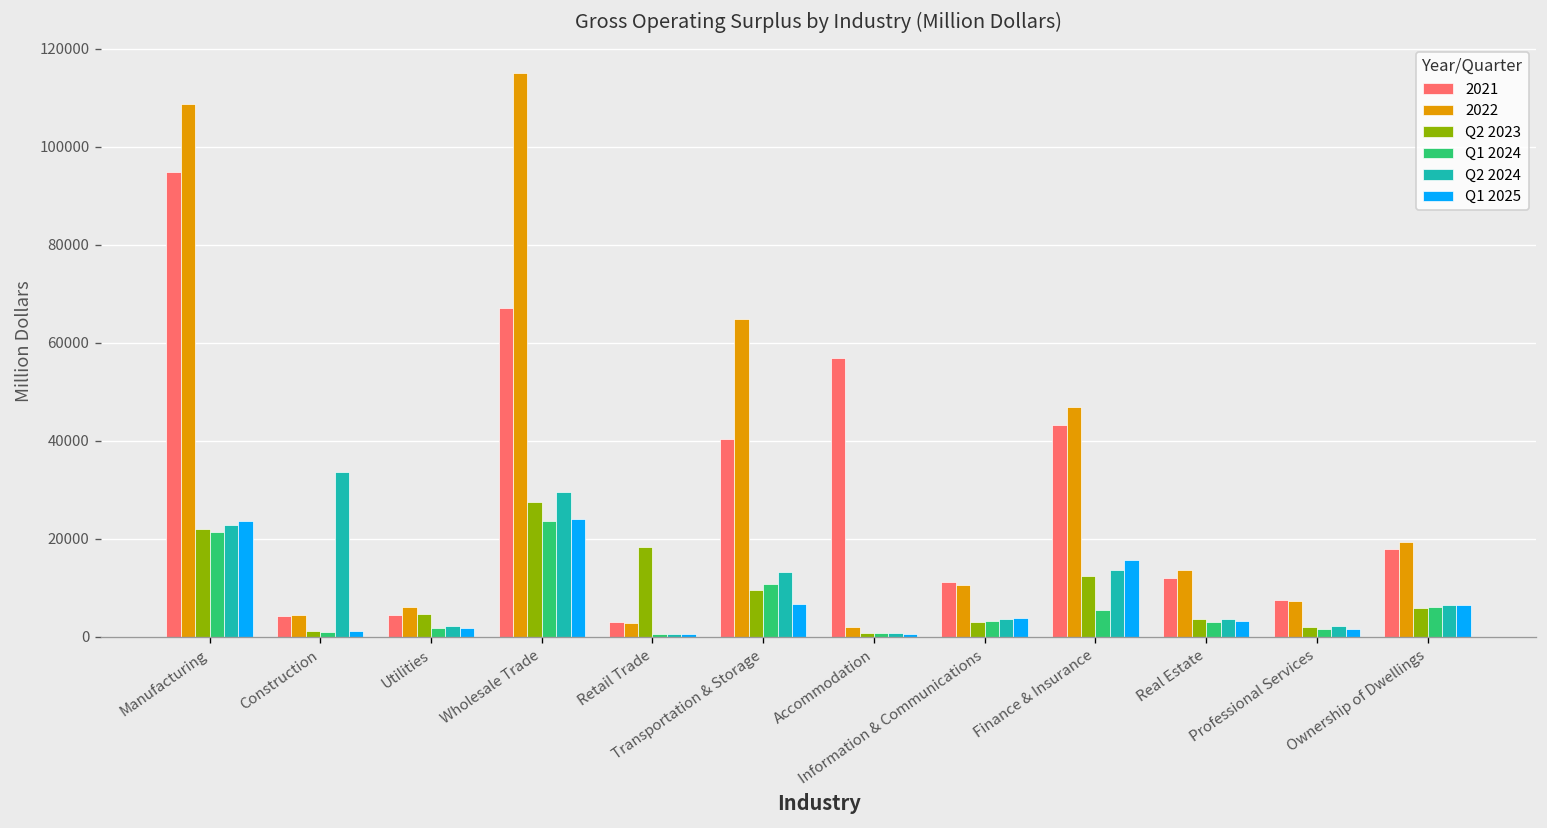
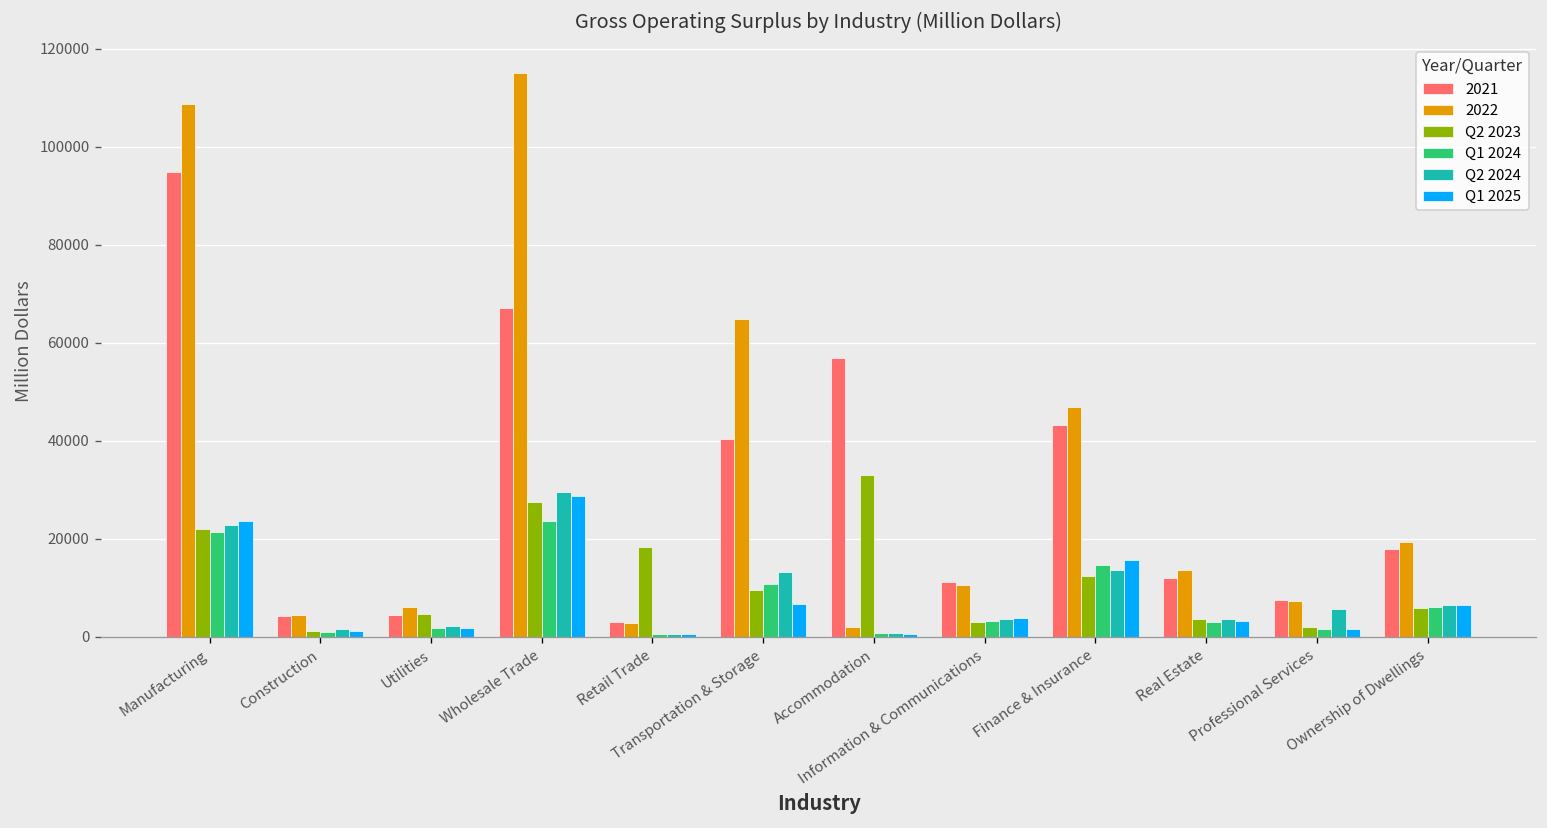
  {
    "2021": {
      "Manufacturing": 95000,
      "Construction": 4000,
      "Utilities": 4000,
      "Wholesale Trade": 67000,
      "Retail Trade": 3000,
      "Transportation & Storage": 40000,
      "Accommodation": 57000,
      "Information & Communications": 11000,
      "Finance & Insurance": 43000,
      "Real Estate": 12000,
      "Professional Services": 7000,
      "Ownership of Dwellings": 18000
    },
    "2022": {
      "Manufacturing": 109000,
      "Construction": 5000,
      "Utilities": 6000,
      "Wholesale Trade": 115000,
      "Retail Trade": 3000,
      "Transportation & Storage": 65000,
      "Accommodation": 2000,
      "Information & Communications": 11000,
      "Finance & Insurance": 47000,
      "Real Estate": 14000,
      "Professional Services": 7000,
      "Ownership of Dwellings": 19000
    },
    "Q2 2023": {
      "Manufacturing": 22000,
      "Construction": 1000,
      "Utilities": 5000,
      "Wholesale Trade": 28000,
      "Retail Trade": 18000,
      "Transportation & Storage": 10000,
-     "Accommodation": 1000,
+     "Accommodation": 33000,
      "Information & Communications": 3000,
      "Finance & Insurance": 12000,
      "Real Estate": 4000,
      "Professional Services": 2000,
      "Ownership of Dwellings": 6000
    },
    "Q1 2024": {
      "Manufacturing": 21000,
      "Construction": 1000,
      "Utilities": 2000,
      "Wholesale Trade": 24000,
      "Retail Trade": 1000,
      "Transportation & Storage": 11000,
      "Accommodation": 1000,
      "Information & Communications": 3000,
-     "Finance & Insurance": 5000,
+     "Finance & Insurance": 15000,
      "Real Estate": 3000,
      "Professional Services": 2000,
      "Ownership of Dwellings": 6000
    },
    "Q2 2024": {
      "Manufacturing": 23000,
-     "Construction": 34000,
+     "Construction": 2000,
      "Utilities": 2000,
      "Wholesale Trade": 30000,
      "Retail Trade": 1000,
      "Transportation & Storage": 13000,
      "Accommodation": 1000,
      "Information & Communications": 4000,
      "Finance & Insurance": 14000,
      "Real Estate": 4000,
-     "Professional Services": 2000,
+     "Professional Services": 6000,
      "Ownership of Dwellings": 7000
    },
    "Q1 2025": {
      "Manufacturing": 24000,
      "Construction": 1000,
      "Utilities": 2000,
-     "Wholesale Trade": 24000,
+     "Wholesale Trade": 29000,
      "Retail Trade": 1000,
      "Transportation & Storage": 7000,
      "Accommodation": 1000,
      "Information & Communications": 4000,
      "Finance & Insurance": 16000,
      "Real Estate": 3000,
      "Professional Services": 2000,
      "Ownership of Dwellings": 6000
    }
  }
